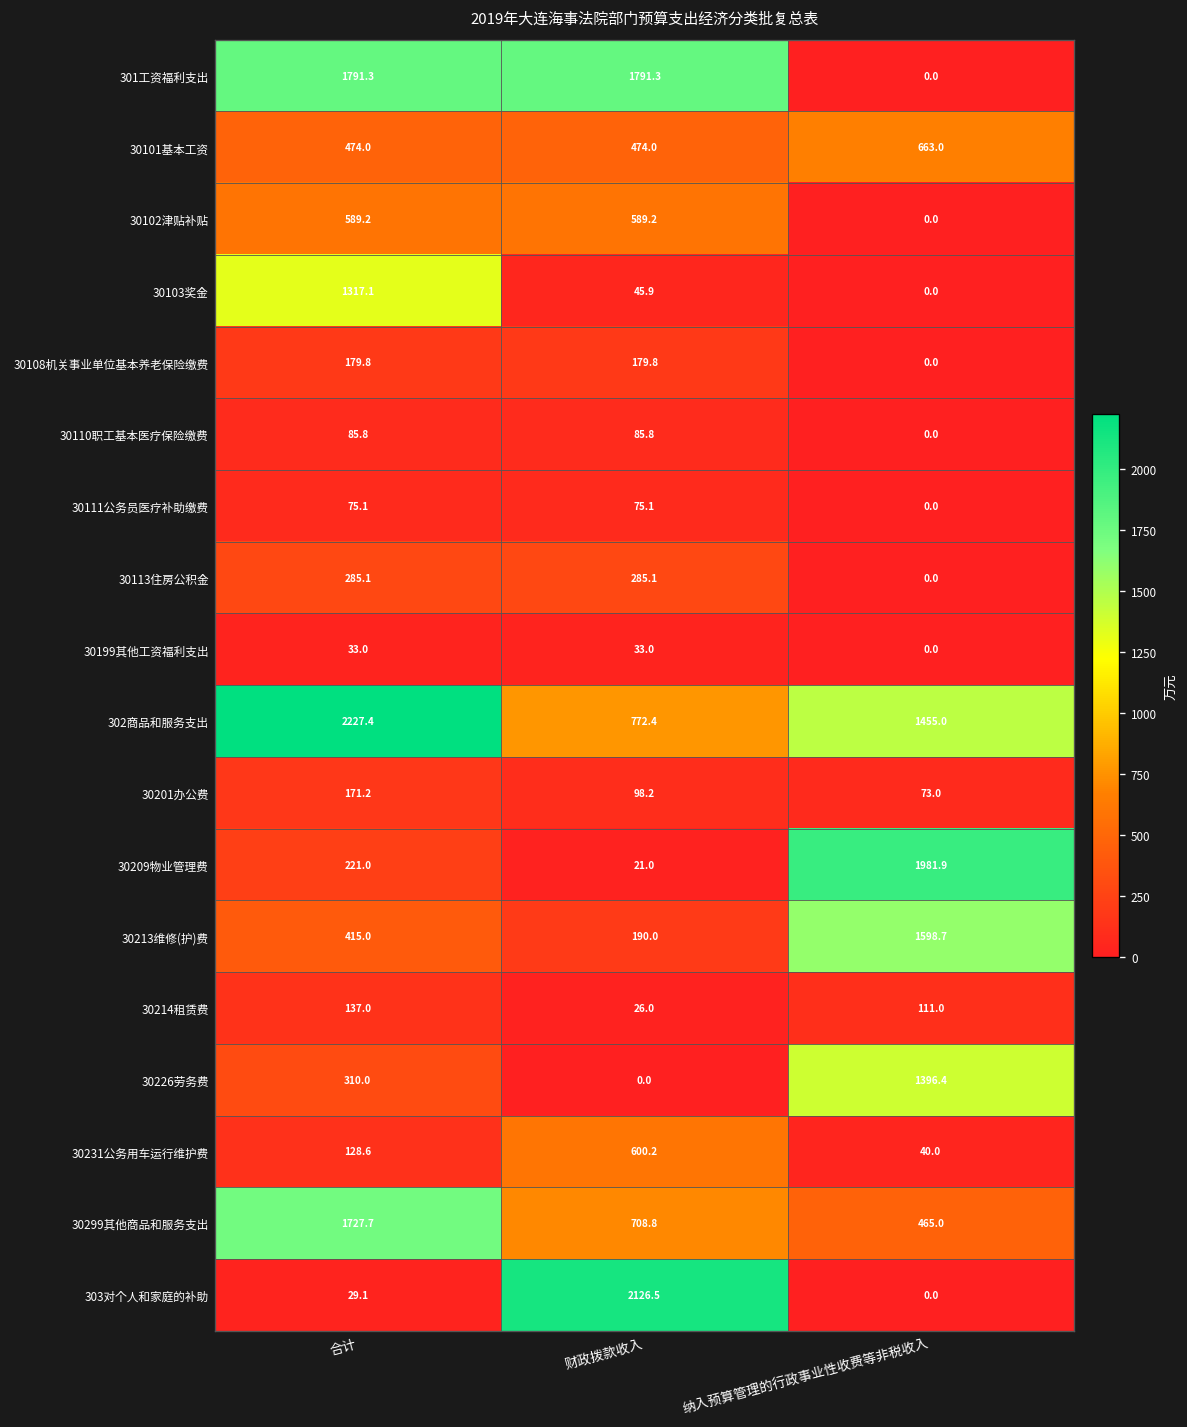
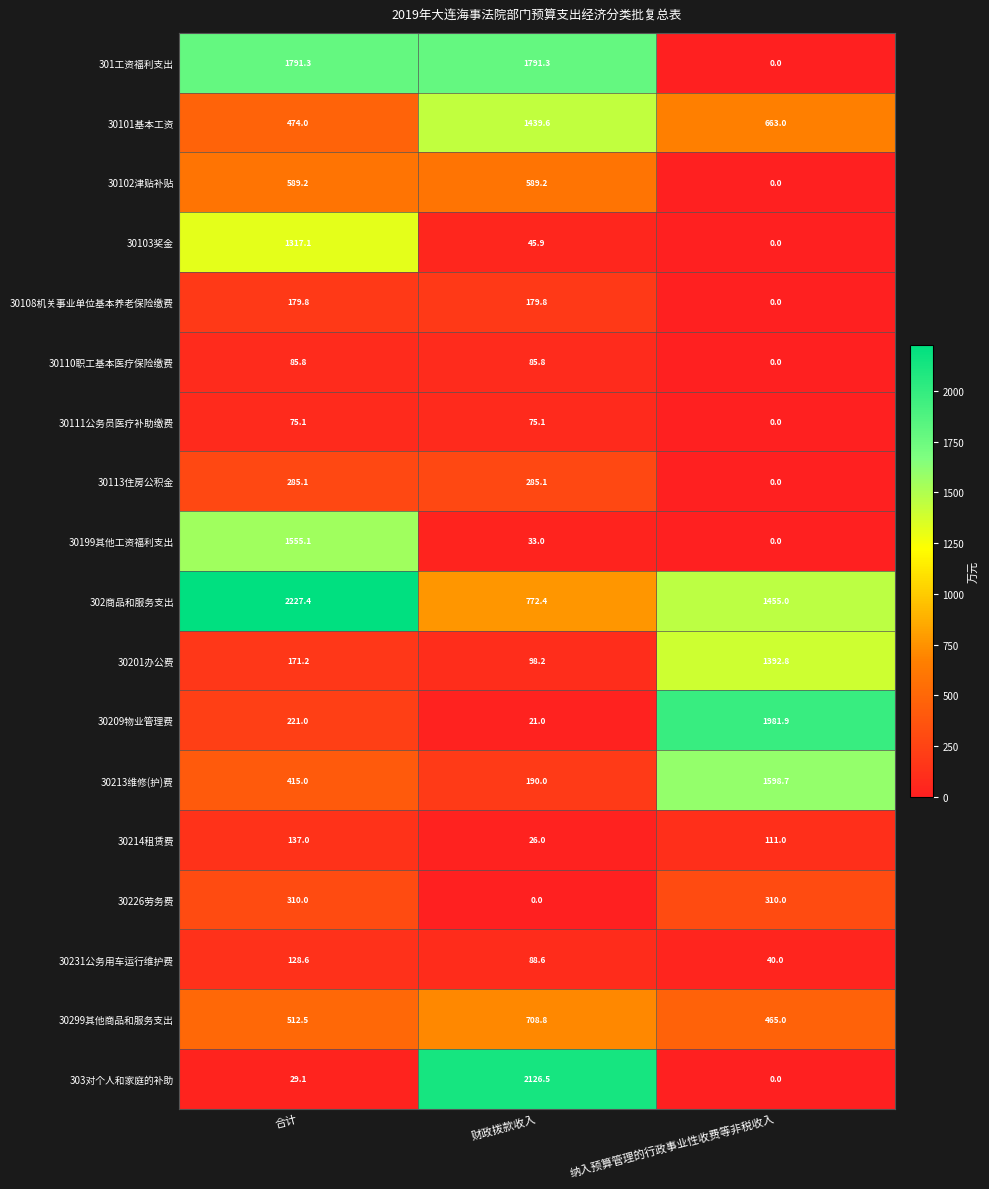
  {
    "301工资福利支出": {
      "合计": 1791.3,
      "财政拨款收入": 1791.3,
      "纳入预算管理的行政事业性收费等非税收入": 0.0
    },
    "30101基本工资": {
      "合计": 474.0,
-     "财政拨款收入": 474.0,
+     "财政拨款收入": 1439.6,
      "纳入预算管理的行政事业性收费等非税收入": 663.0
    },
    "30102津贴补贴": {
      "合计": 589.2,
      "财政拨款收入": 589.2,
      "纳入预算管理的行政事业性收费等非税收入": 0.0
    },
    "30103奖金": {
      "合计": 1317.1,
      "财政拨款收入": 45.9,
      "纳入预算管理的行政事业性收费等非税收入": 0.0
    },
    "30108机关事业单位基本养老保险缴费": {
      "合计": 179.8,
      "财政拨款收入": 179.8,
      "纳入预算管理的行政事业性收费等非税收入": 0.0
    },
    "30110职工基本医疗保险缴费": {
      "合计": 85.8,
      "财政拨款收入": 85.8,
      "纳入预算管理的行政事业性收费等非税收入": 0.0
    },
    "30111公务员医疗补助缴费": {
      "合计": 75.1,
      "财政拨款收入": 75.1,
      "纳入预算管理的行政事业性收费等非税收入": 0.0
    },
    "30113住房公积金": {
      "合计": 285.1,
      "财政拨款收入": 285.1,
      "纳入预算管理的行政事业性收费等非税收入": 0.0
    },
    "30199其他工资福利支出": {
-     "合计": 33.0,
+     "合计": 1555.1,
      "财政拨款收入": 33.0,
      "纳入预算管理的行政事业性收费等非税收入": 0.0
    },
    "302商品和服务支出": {
      "合计": 2227.4,
      "财政拨款收入": 772.4,
      "纳入预算管理的行政事业性收费等非税收入": 1455.0
    },
    "30201办公费": {
      "合计": 171.2,
      "财政拨款收入": 98.2,
-     "纳入预算管理的行政事业性收费等非税收入": 73.0
+     "纳入预算管理的行政事业性收费等非税收入": 1392.8
    },
    "30209物业管理费": {
      "合计": 221.0,
      "财政拨款收入": 21.0,
      "纳入预算管理的行政事业性收费等非税收入": 1981.9
    },
    "30213维修(护)费": {
      "合计": 415.0,
      "财政拨款收入": 190.0,
      "纳入预算管理的行政事业性收费等非税收入": 1598.7
    },
    "30214租赁费": {
      "合计": 137.0,
      "财政拨款收入": 26.0,
      "纳入预算管理的行政事业性收费等非税收入": 111.0
    },
    "30226劳务费": {
      "合计": 310.0,
      "财政拨款收入": 0.0,
-     "纳入预算管理的行政事业性收费等非税收入": 1396.4
+     "纳入预算管理的行政事业性收费等非税收入": 310.0
    },
    "30231公务用车运行维护费": {
      "合计": 128.6,
-     "财政拨款收入": 600.2,
+     "财政拨款收入": 88.6,
      "纳入预算管理的行政事业性收费等非税收入": 40.0
    },
    "30299其他商品和服务支出": {
-     "合计": 1727.7,
+     "合计": 512.5,
      "财政拨款收入": 708.8,
      "纳入预算管理的行政事业性收费等非税收入": 465.0
    },
    "303对个人和家庭的补助": {
      "合计": 29.1,
      "财政拨款收入": 2126.5,
      "纳入预算管理的行政事业性收费等非税收入": 0.0
    }
  }
